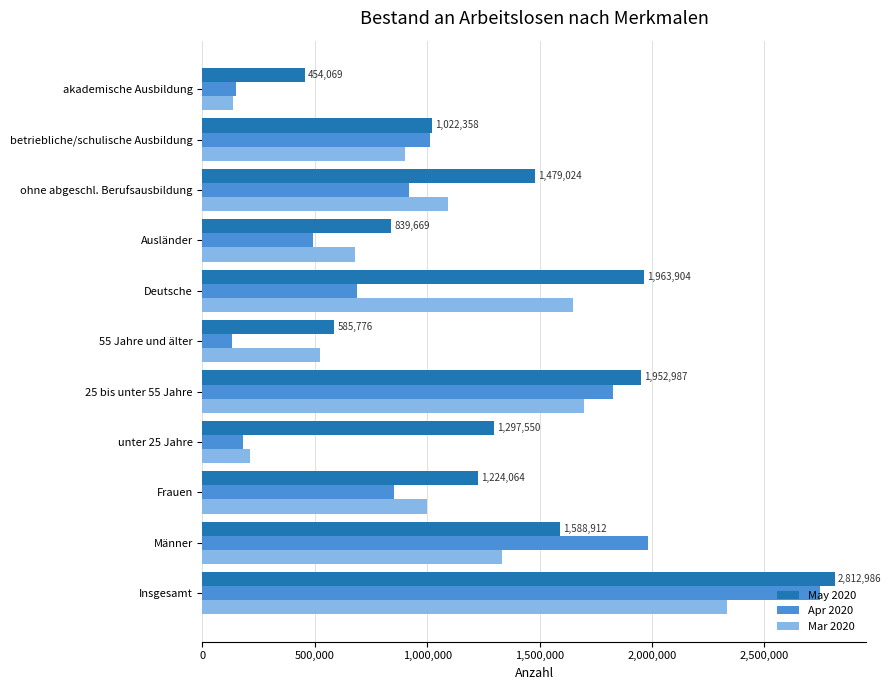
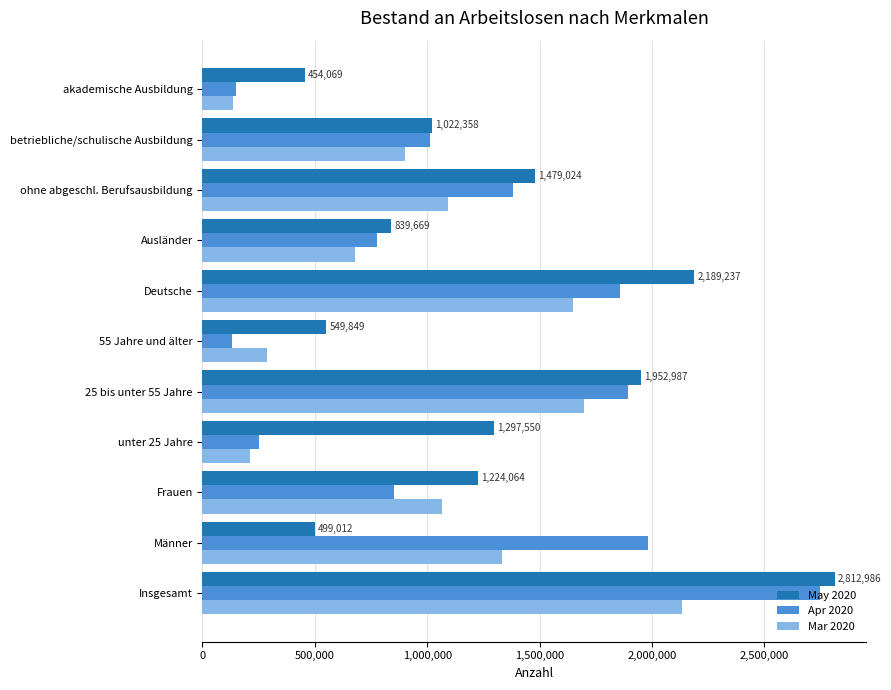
  {
    "May 2020": {
      "akademische Ausbildung": "454,069",
      "betriebliche/schulische Ausbildung": "1,022,358",
      "ohne abgeschl. Berufsausbildung": "1,479,024",
      "Ausländer": "839,669",
-     "Deutsche": "1,963,904",
-     "55 Jahre und älter": "585,776",
+     "Deutsche": "2,189,237",
+     "55 Jahre und älter": "549,849",
      "25 bis unter 55 Jahre": "1,952,987",
      "unter 25 Jahre": "1,297,550",
      "Frauen": "1,224,064",
-     "Männer": "1,588,912",
+     "Männer": "499,012",
      "Insgesamt": "2,812,986"
    },
    "Apr 2020": {
      "akademische Ausbildung": "150,000",
      "betriebliche/schulische Ausbildung": "1,010,000",
-     "ohne abgeschl. Berufsausbildung": "920,000",
-     "Ausländer": "490,000",
-     "Deutsche": "690,000",
+     "ohne abgeschl. Berufsausbildung": "1,380,000",
+     "Ausländer": "780,000",
+     "Deutsche": "1,860,000",
      "55 Jahre und älter": "130,000",
-     "25 bis unter 55 Jahre": "1,820,000",
-     "unter 25 Jahre": "180,000",
+     "25 bis unter 55 Jahre": "1,900,000",
+     "unter 25 Jahre": "250,000",
      "Frauen": "850,000",
      "Männer": "1,980,000",
      "Insgesamt": "2,750,000"
    },
    "Mar 2020": {
      "akademische Ausbildung": "130,000",
      "betriebliche/schulische Ausbildung": "900,000",
      "ohne abgeschl. Berufsausbildung": "1,090,000",
      "Ausländer": "680,000",
      "Deutsche": "1,650,000",
-     "55 Jahre und älter": "520,000",
+     "55 Jahre und älter": "290,000",
      "25 bis unter 55 Jahre": "1,700,000",
      "unter 25 Jahre": "210,000",
-     "Frauen": "1,000,000",
+     "Frauen": "1,070,000",
      "Männer": "1,330,000",
-     "Insgesamt": "2,340,000"
+     "Insgesamt": "2,130,000"
    }
  }
